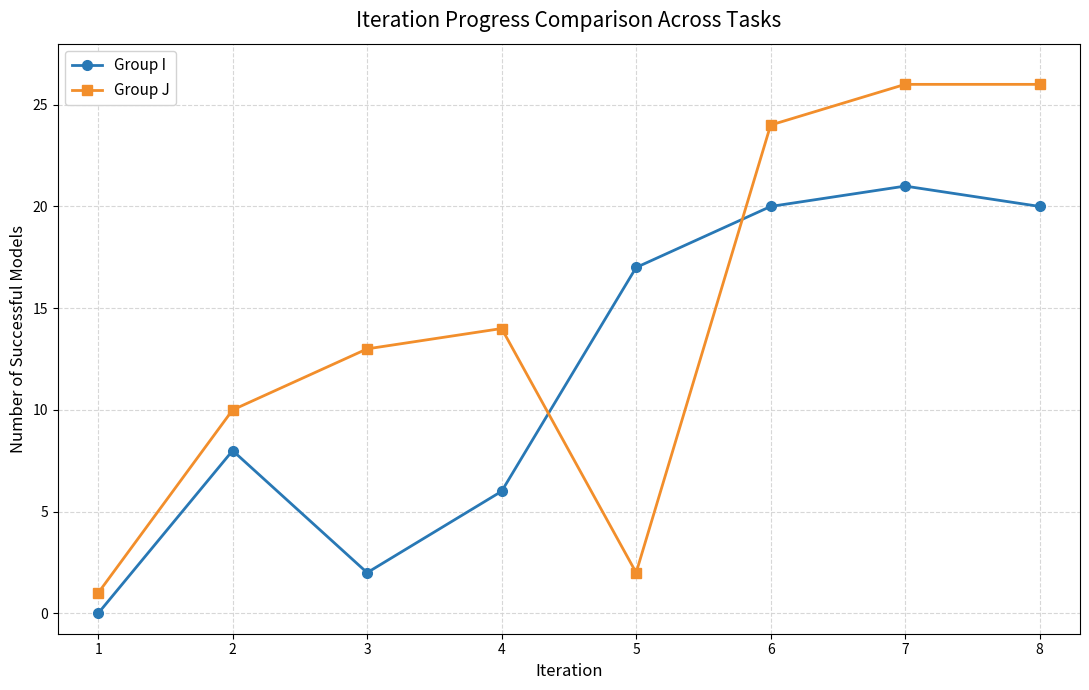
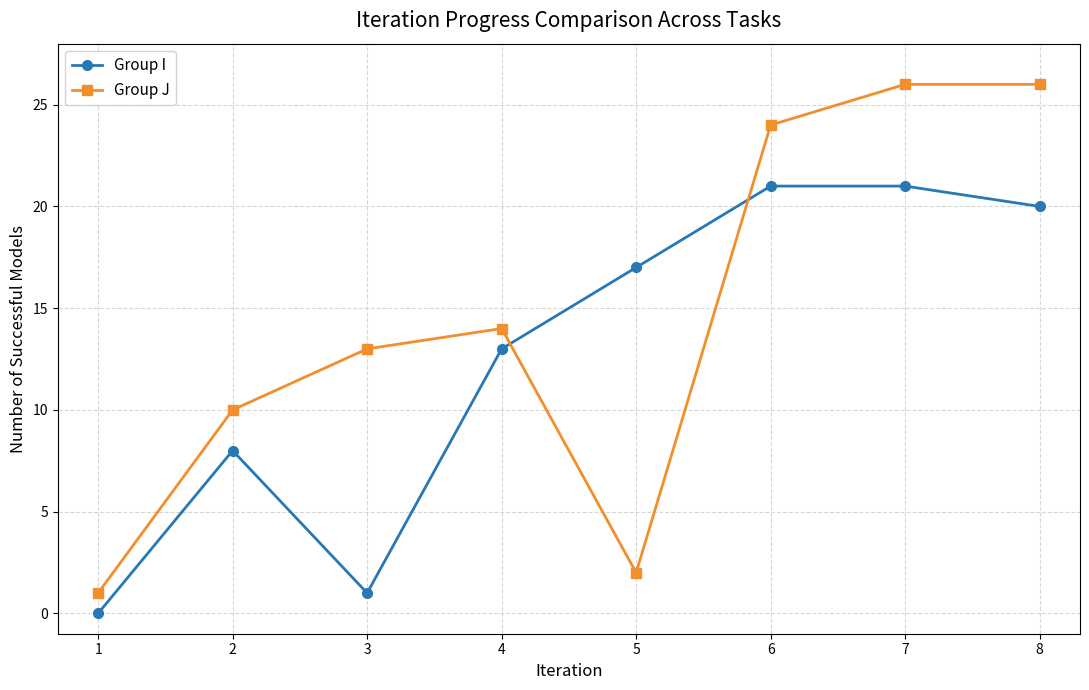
  {
    "Group I": {
      "1": 0,
      "2": 8,
-     "3": 2,
-     "4": 6,
+     "3": 1,
+     "4": 13,
      "5": 17,
-     "6": 20,
+     "6": 21,
      "7": 21,
      "8": 20
    },
    "Group J": {
      "1": 1,
      "2": 10,
      "3": 13,
      "4": 14,
      "5": 2,
      "6": 24,
      "7": 26,
      "8": 26
    }
  }
